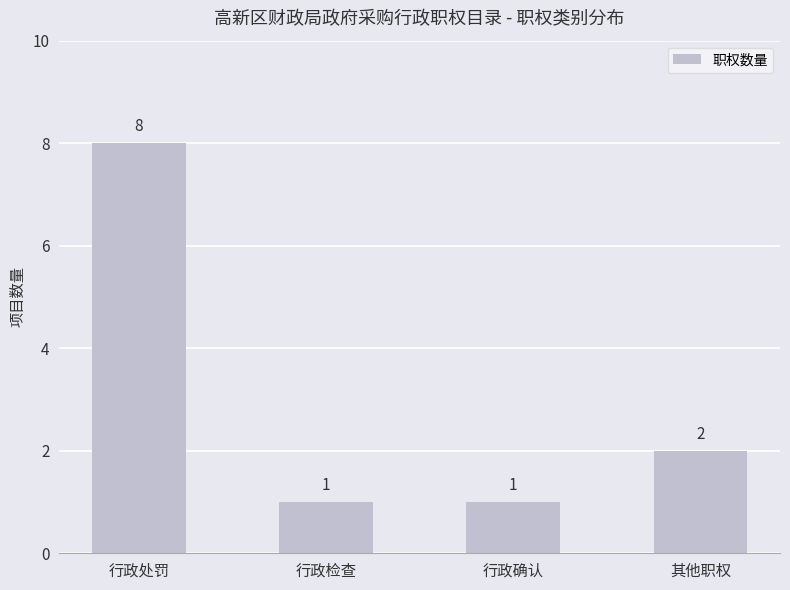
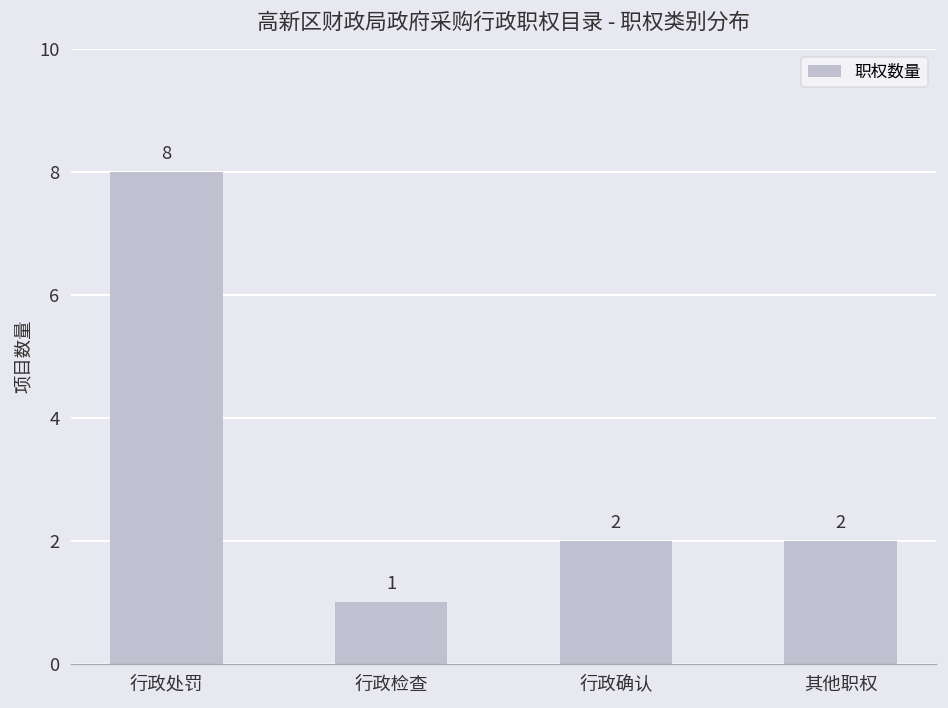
  {
    "行政处罚": 8,
    "行政检查": 1,
-   "行政确认": 1,
+   "行政确认": 2,
    "其他职权": 2
  }
